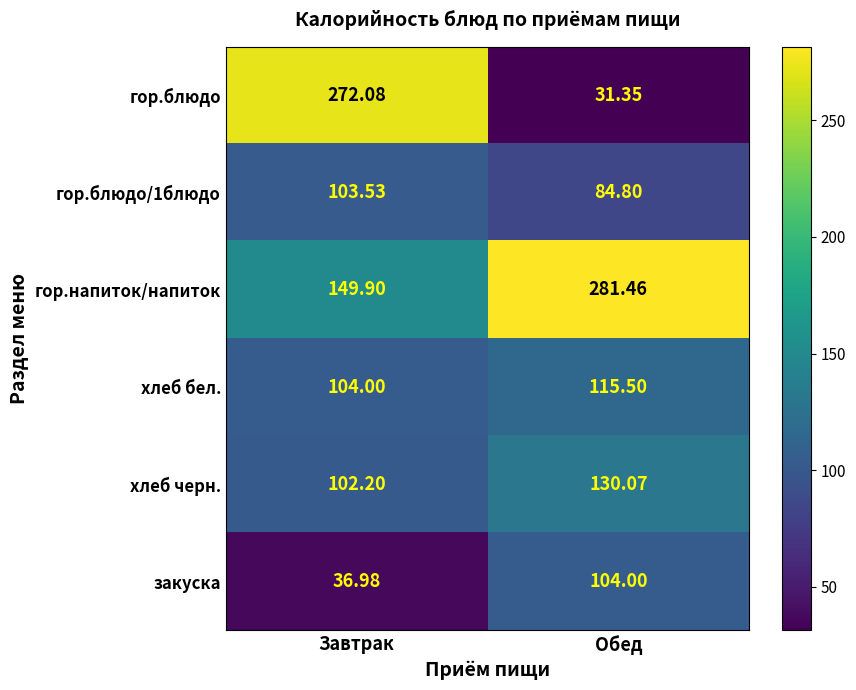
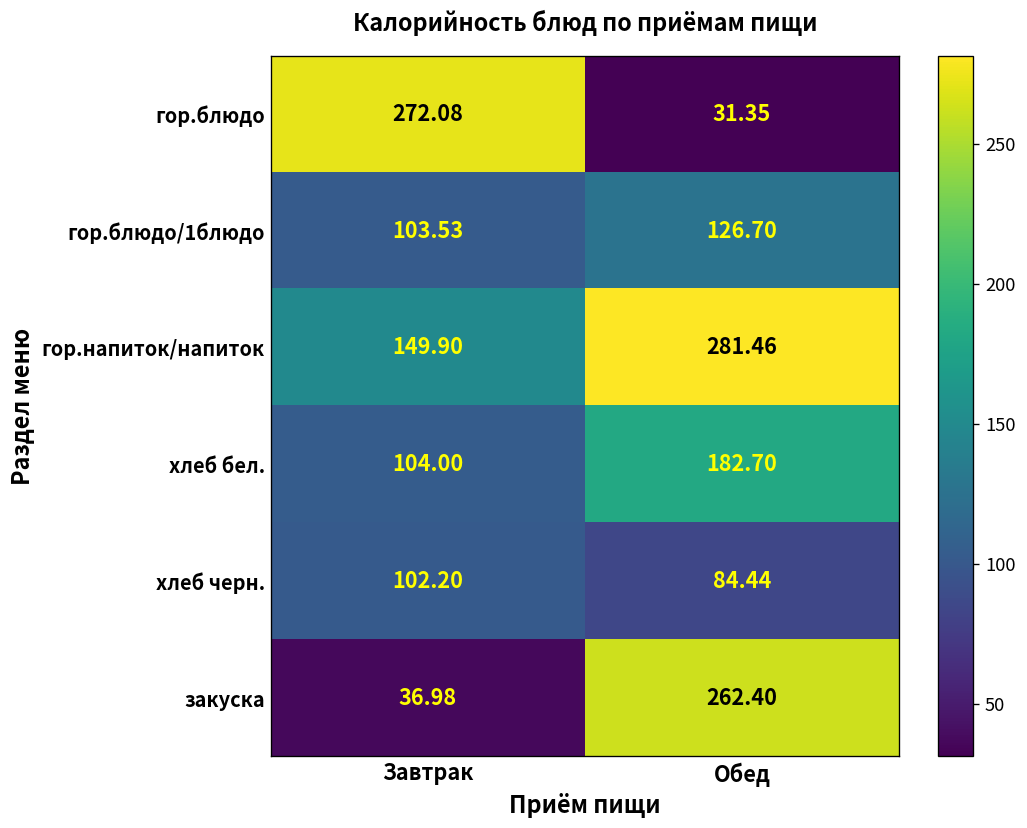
  {
    "гор.блюдо": {
      "Завтрак": 272.08,
      "Обед": 31.35
    },
    "гор.блюдо/1блюдо": {
      "Завтрак": 103.53,
-     "Обед": 84.80
+     "Обед": 126.70
    },
    "гор.напиток/напиток": {
      "Завтрак": 149.90,
      "Обед": 281.46
    },
    "хлеб бел.": {
      "Завтрак": 104.00,
-     "Обед": 115.50
+     "Обед": 182.70
    },
    "хлеб черн.": {
      "Завтрак": 102.20,
-     "Обед": 130.07
+     "Обед": 84.44
    },
    "закуска": {
      "Завтрак": 36.98,
-     "Обед": 104.00
+     "Обед": 262.40
    }
  }
